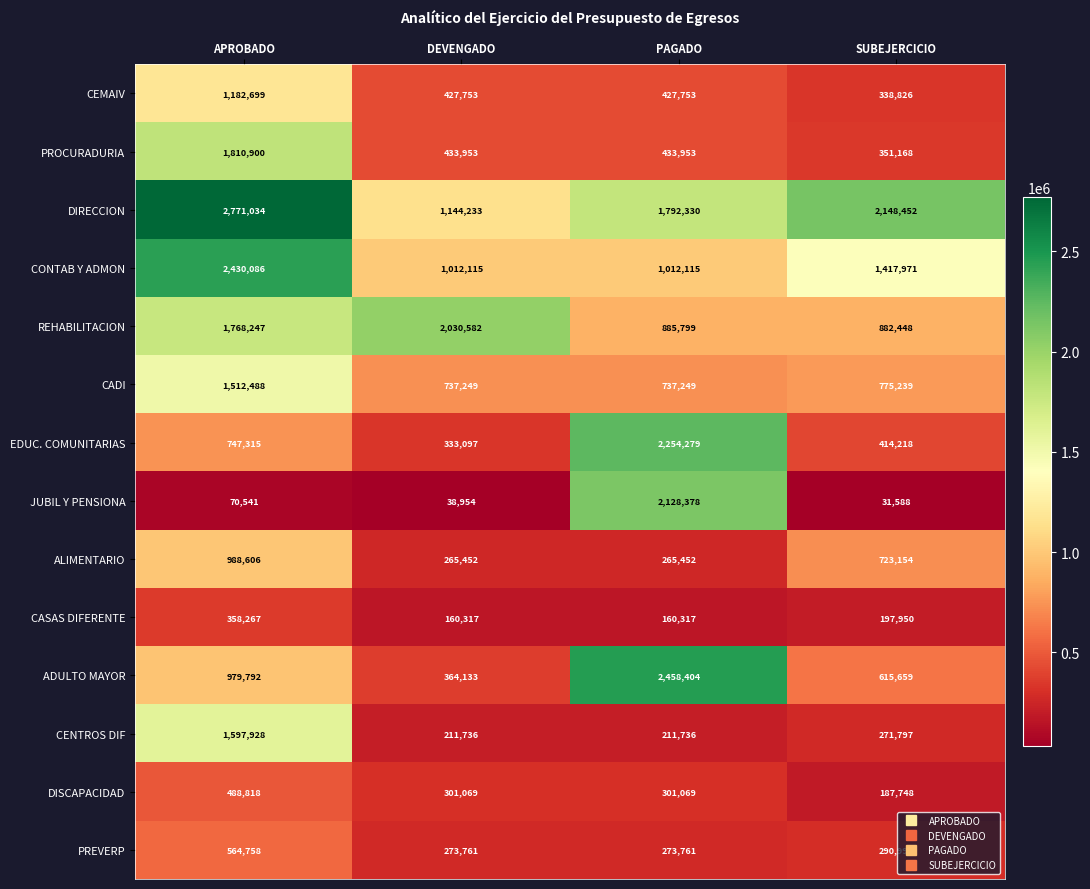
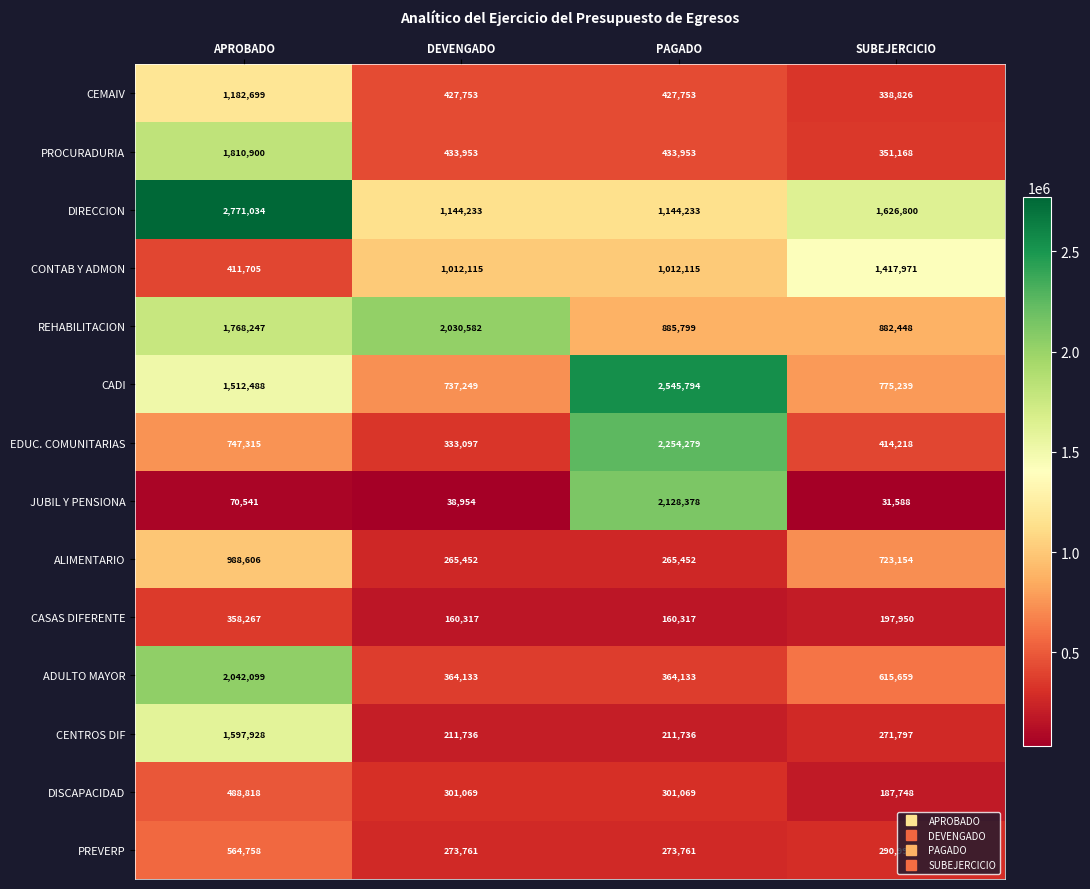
  {
    "CEMAIV": {
      "APROBADO": "1,182,699",
      "DEVENGADO": "427,753",
      "PAGADO": "427,753",
      "SUBEJERCICIO": "338,826"
    },
    "PROCURADURIA": {
      "APROBADO": "1,810,900",
      "DEVENGADO": "433,953",
      "PAGADO": "433,953",
      "SUBEJERCICIO": "351,168"
    },
    "DIRECCION": {
      "APROBADO": "2,771,034",
      "DEVENGADO": "1,144,233",
-     "PAGADO": "1,792,330",
-     "SUBEJERCICIO": "2,148,452"
+     "PAGADO": "1,144,233",
+     "SUBEJERCICIO": "1,626,800"
    },
    "CONTAB Y ADMON": {
-     "APROBADO": "2,430,086",
+     "APROBADO": "411,705",
      "DEVENGADO": "1,012,115",
      "PAGADO": "1,012,115",
      "SUBEJERCICIO": "1,417,971"
    },
    "REHABILITACION": {
      "APROBADO": "1,768,247",
      "DEVENGADO": "2,030,582",
      "PAGADO": "885,799",
      "SUBEJERCICIO": "882,448"
    },
    "CADI": {
      "APROBADO": "1,512,488",
      "DEVENGADO": "737,249",
-     "PAGADO": "737,249",
+     "PAGADO": "2,545,794",
      "SUBEJERCICIO": "775,239"
    },
    "EDUC. COMUNITARIAS": {
      "APROBADO": "747,315",
      "DEVENGADO": "333,097",
      "PAGADO": "2,254,279",
      "SUBEJERCICIO": "414,218"
    },
    "JUBIL Y PENSIONA": {
      "APROBADO": "70,541",
      "DEVENGADO": "38,954",
      "PAGADO": "2,128,378",
      "SUBEJERCICIO": "31,588"
    },
    "ALIMENTARIO": {
      "APROBADO": "988,606",
      "DEVENGADO": "265,452",
      "PAGADO": "265,452",
      "SUBEJERCICIO": "723,154"
    },
    "CASAS DIFERENTE": {
      "APROBADO": "358,267",
      "DEVENGADO": "160,317",
      "PAGADO": "160,317",
      "SUBEJERCICIO": "197,950"
    },
    "ADULTO MAYOR": {
-     "APROBADO": "979,792",
+     "APROBADO": "2,042,099",
      "DEVENGADO": "364,133",
-     "PAGADO": "2,458,404",
+     "PAGADO": "364,133",
      "SUBEJERCICIO": "615,659"
    },
    "CENTROS DIF": {
      "APROBADO": "1,597,928",
      "DEVENGADO": "211,736",
      "PAGADO": "211,736",
      "SUBEJERCICIO": "271,797"
    },
    "DISCAPACIDAD": {
      "APROBADO": "488,818",
      "DEVENGADO": "301,069",
      "PAGADO": "301,069",
      "SUBEJERCICIO": "187,748"
    },
    "PREVERP": {
      "APROBADO": "564,758",
      "DEVENGADO": "273,761",
      "PAGADO": "273,761"
    }
  }
